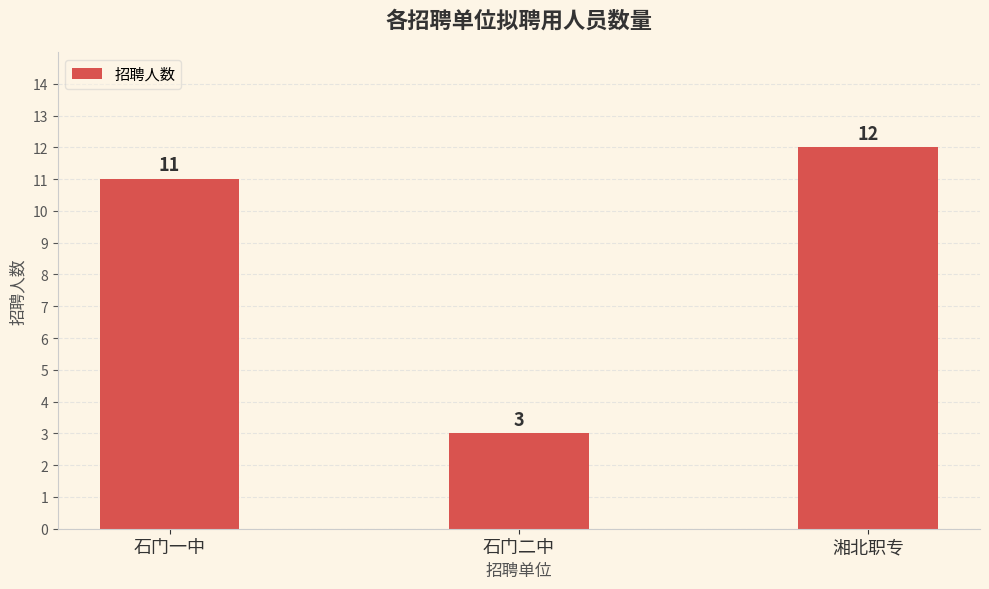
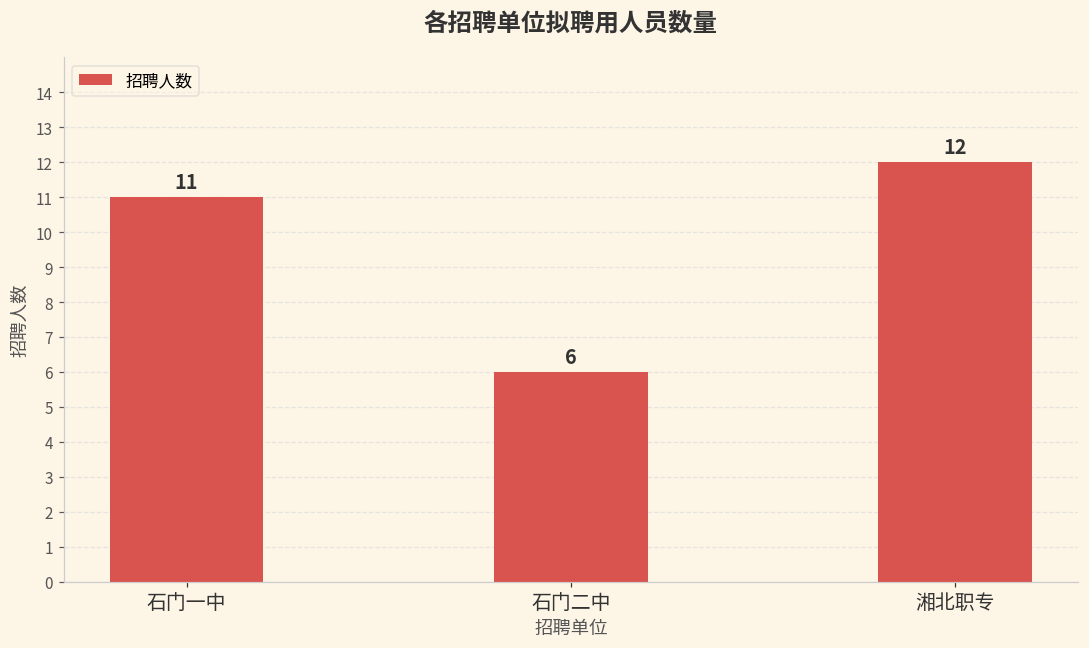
  {
    "石门一中": 11,
-   "石门二中": 3,
+   "石门二中": 6,
    "湘北职专": 12
  }
